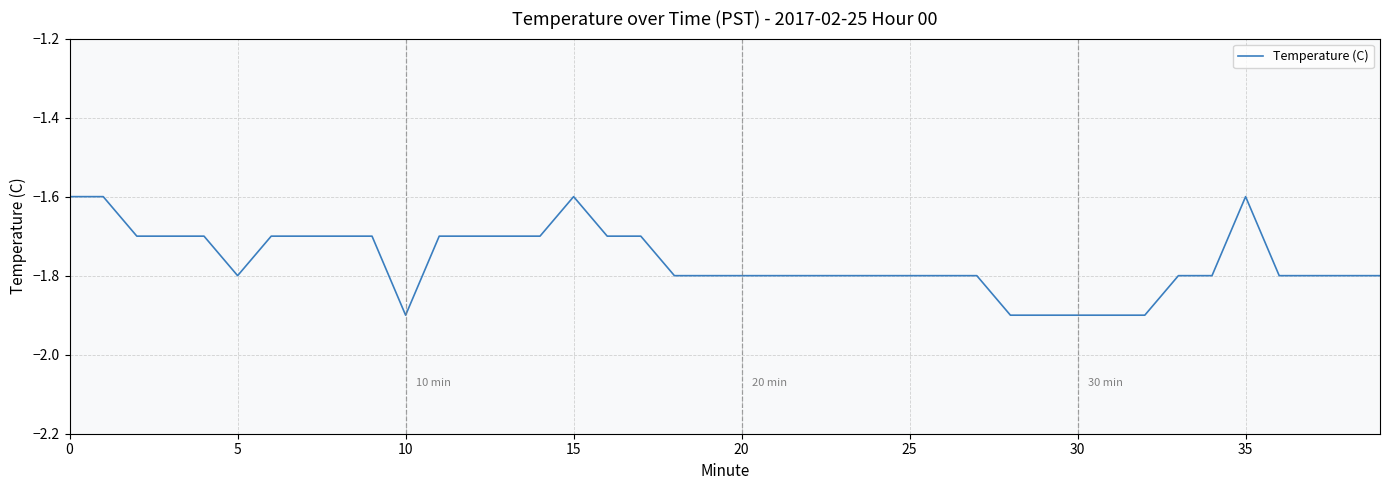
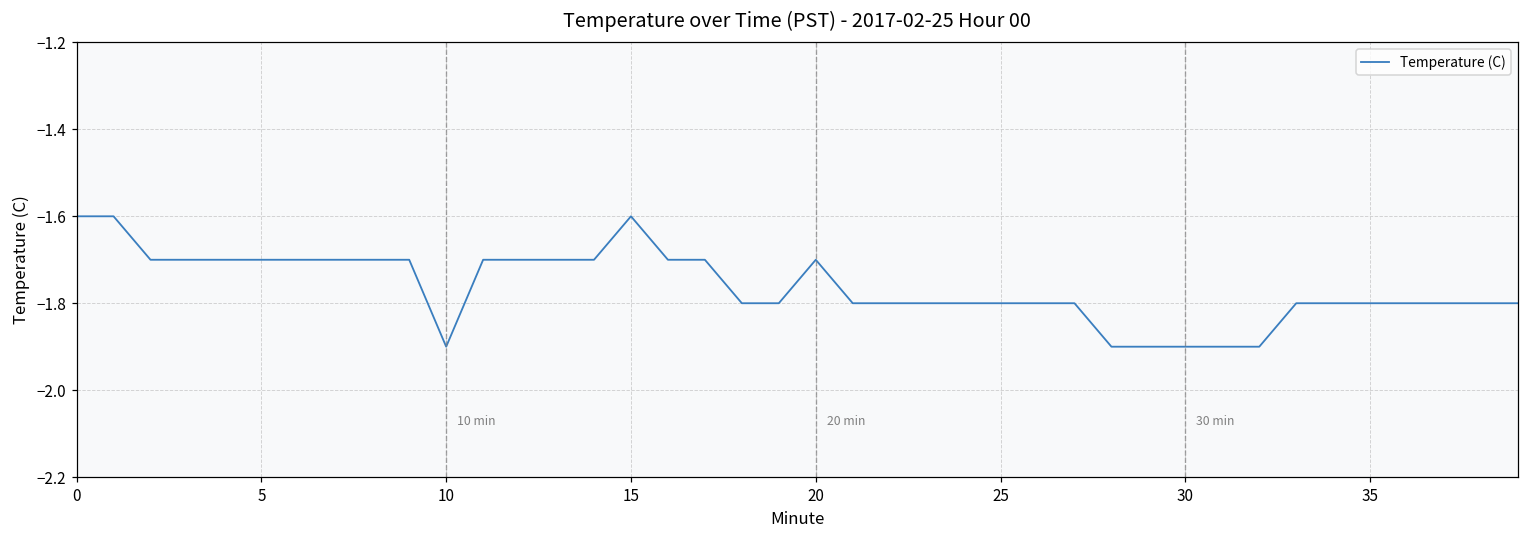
  {
    "0": -1.6,
-   "5": -1.8,
+   "5": -1.7,
    "10": -1.9,
    "15": -1.6,
-   "20": -1.8,
+   "20": -1.7,
    "25": -1.8,
    "30": -1.9,
-   "35": -1.6
+   "35": -1.8
  }
